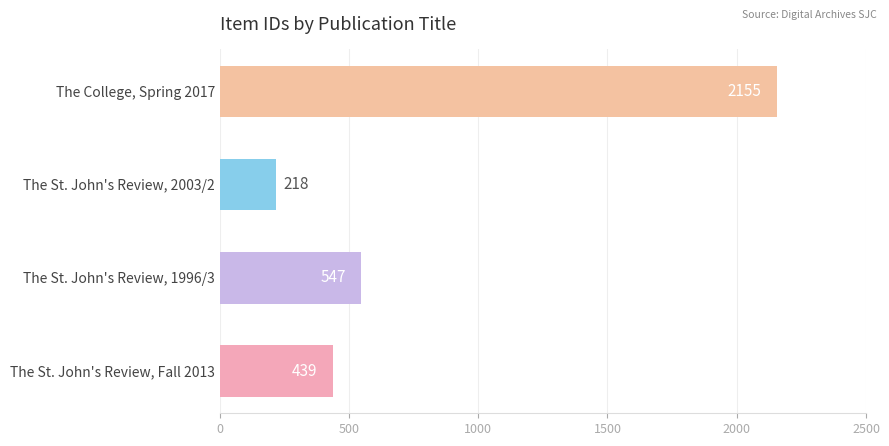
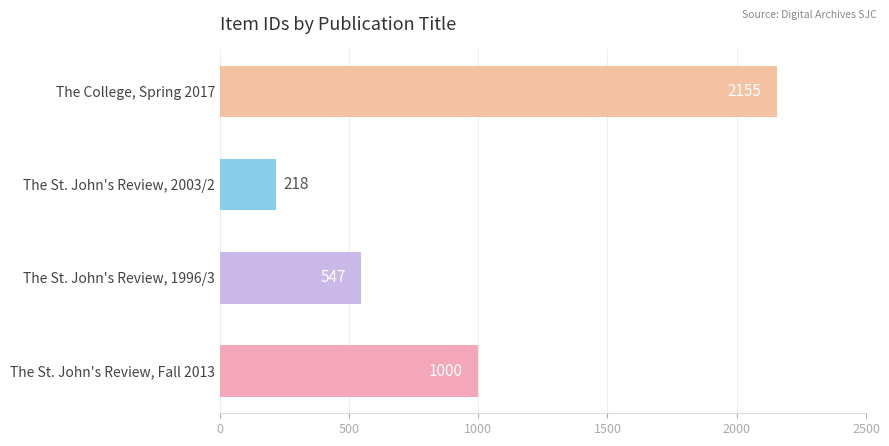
  {
    "The College, Spring 2017": 2155,
    "The St. John's Review, 2003/2": 218,
    "The St. John's Review, 1996/3": 547,
-   "The St. John's Review, Fall 2013": 439
+   "The St. John's Review, Fall 2013": 1000
  }
